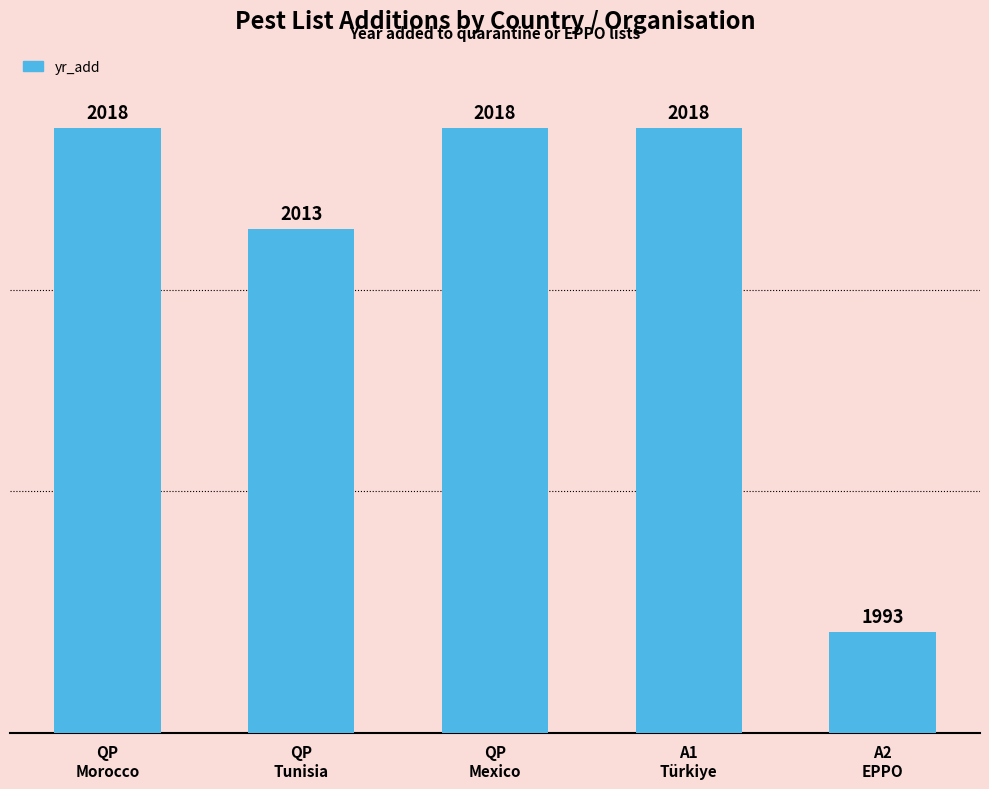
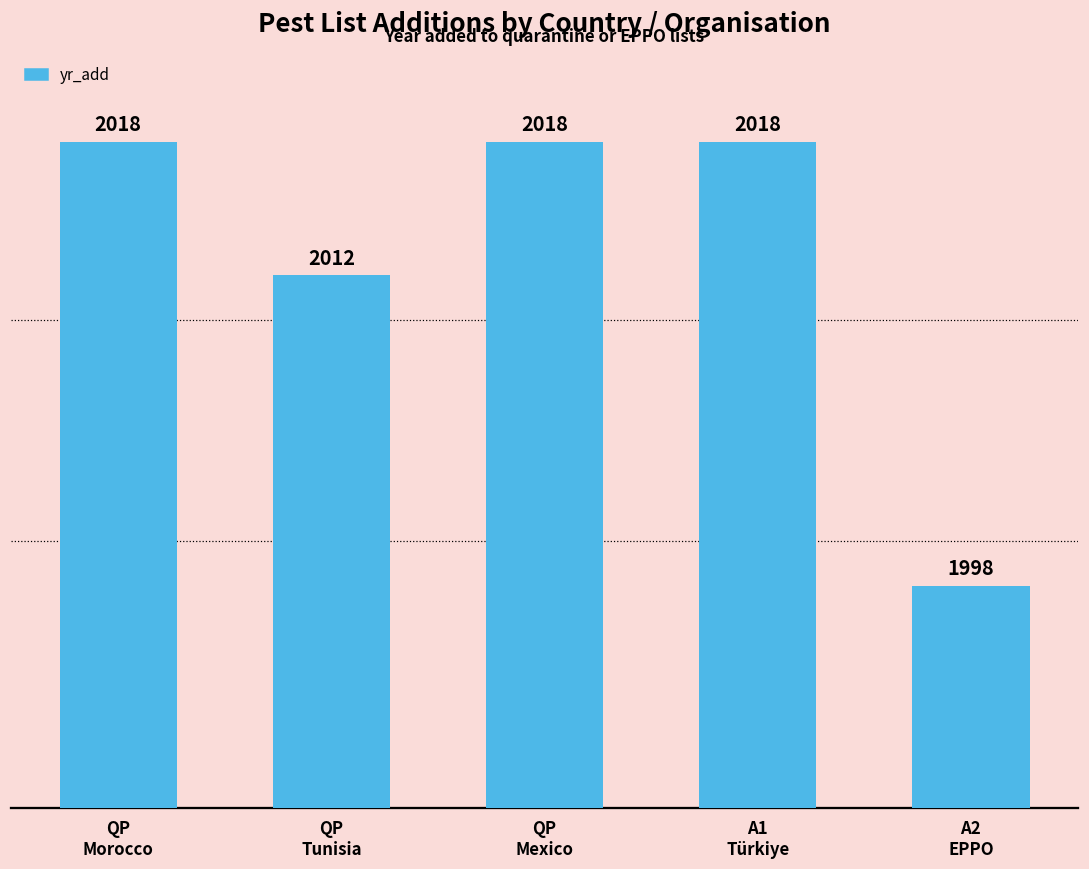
  {
    "QP Morocco": 2018,
-   "QP Tunisia": 2013,
+   "QP Tunisia": 2012,
    "QP Mexico": 2018,
    "A1 Türkiye": 2018,
-   "A2 EPPO": 1993
+   "A2 EPPO": 1998
  }
